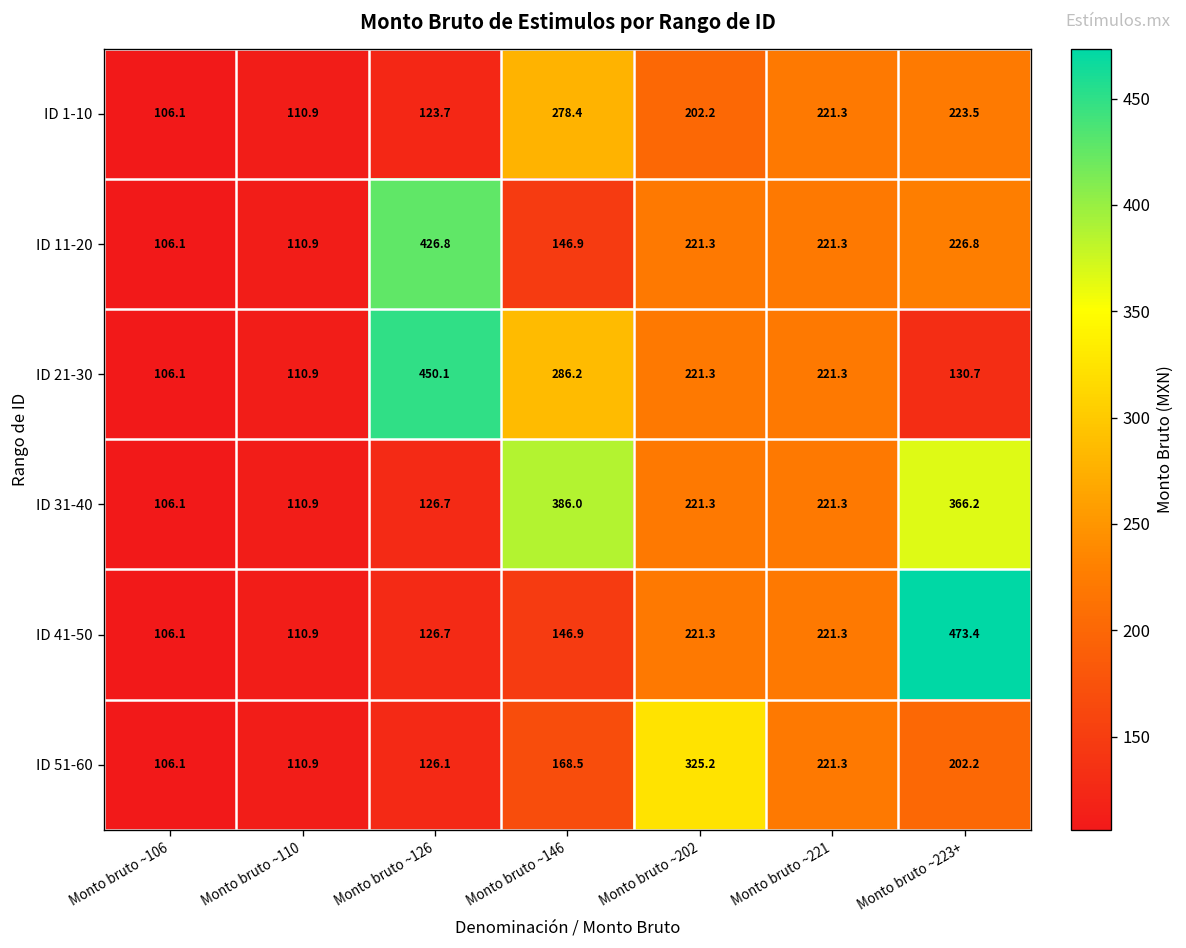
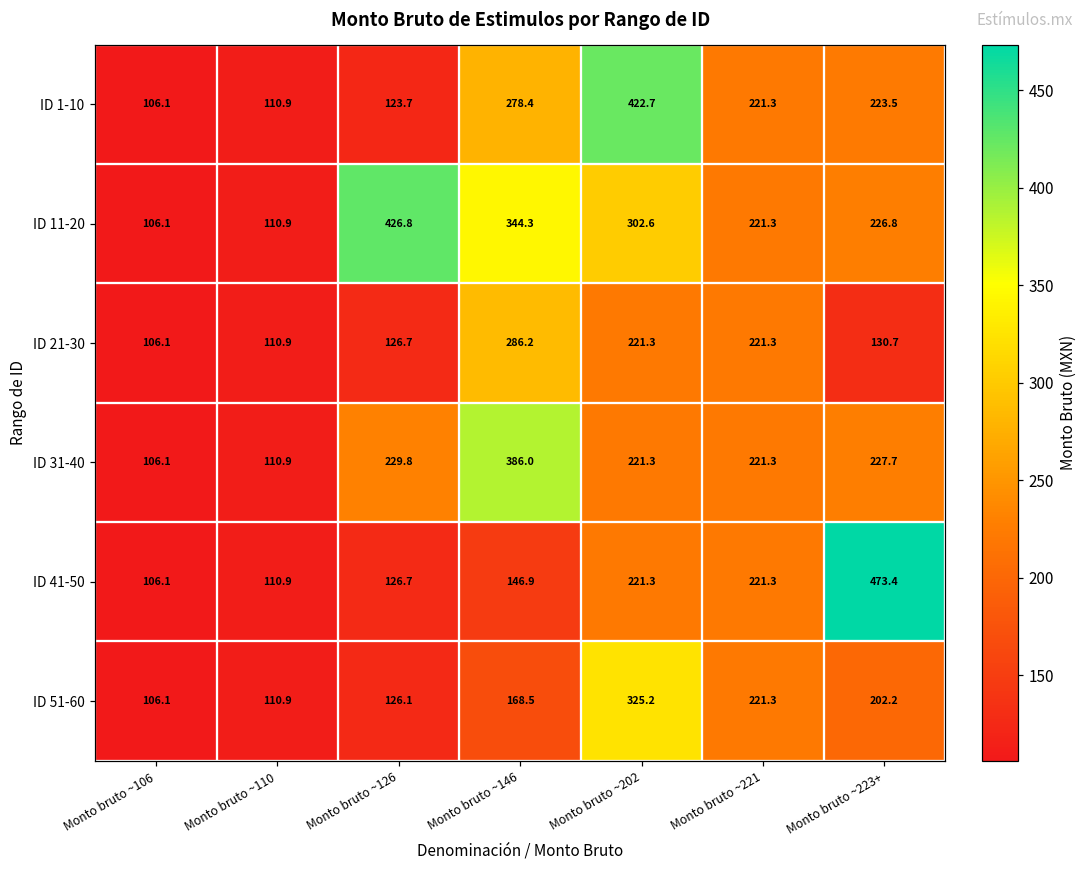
  {
    "ID 1-10": {
      "Monto bruto ~106": 106.1,
      "Monto bruto ~110": 110.9,
      "Monto bruto ~126": 123.7,
      "Monto bruto ~146": 278.4,
-     "Monto bruto ~202": 202.2,
+     "Monto bruto ~202": 422.7,
      "Monto bruto ~221": 221.3,
      "Monto bruto ~223+": 223.5
    },
    "ID 11-20": {
      "Monto bruto ~106": 106.1,
      "Monto bruto ~110": 110.9,
      "Monto bruto ~126": 426.8,
-     "Monto bruto ~146": 146.9,
-     "Monto bruto ~202": 221.3,
+     "Monto bruto ~146": 344.3,
+     "Monto bruto ~202": 302.6,
      "Monto bruto ~221": 221.3,
      "Monto bruto ~223+": 226.8
    },
    "ID 21-30": {
      "Monto bruto ~106": 106.1,
      "Monto bruto ~110": 110.9,
-     "Monto bruto ~126": 450.1,
+     "Monto bruto ~126": 126.7,
      "Monto bruto ~146": 286.2,
      "Monto bruto ~202": 221.3,
      "Monto bruto ~221": 221.3,
      "Monto bruto ~223+": 130.7
    },
    "ID 31-40": {
      "Monto bruto ~106": 106.1,
      "Monto bruto ~110": 110.9,
-     "Monto bruto ~126": 126.7,
+     "Monto bruto ~126": 229.8,
      "Monto bruto ~146": 386.0,
      "Monto bruto ~202": 221.3,
      "Monto bruto ~221": 221.3,
-     "Monto bruto ~223+": 366.2
+     "Monto bruto ~223+": 227.7
    },
    "ID 41-50": {
      "Monto bruto ~106": 106.1,
      "Monto bruto ~110": 110.9,
      "Monto bruto ~126": 126.7,
      "Monto bruto ~146": 146.9,
      "Monto bruto ~202": 221.3,
      "Monto bruto ~221": 221.3,
      "Monto bruto ~223+": 473.4
    },
    "ID 51-60": {
      "Monto bruto ~106": 106.1,
      "Monto bruto ~110": 110.9,
      "Monto bruto ~126": 126.1,
      "Monto bruto ~146": 168.5,
      "Monto bruto ~202": 325.2,
      "Monto bruto ~221": 221.3,
      "Monto bruto ~223+": 202.2
    }
  }
